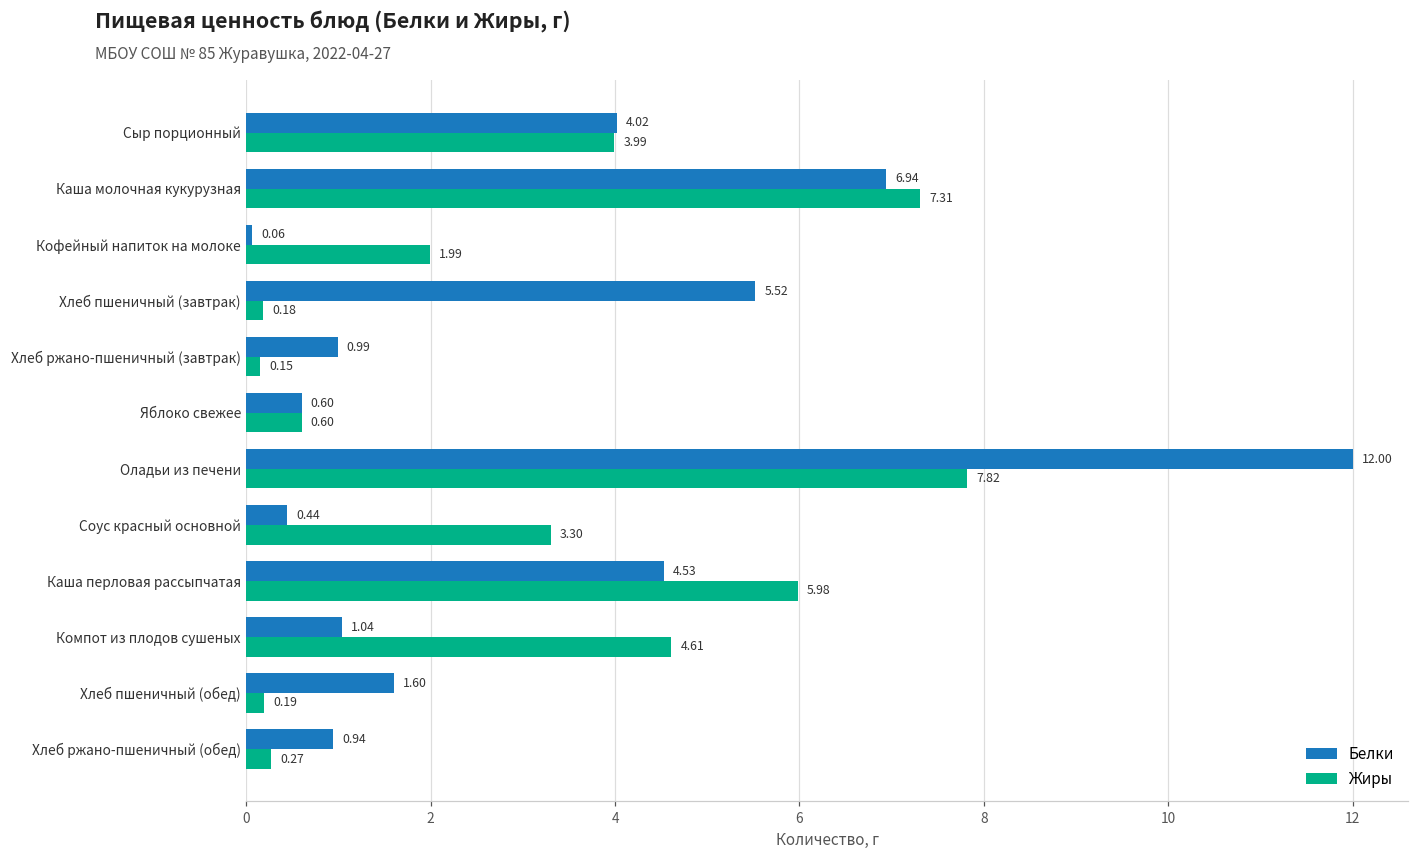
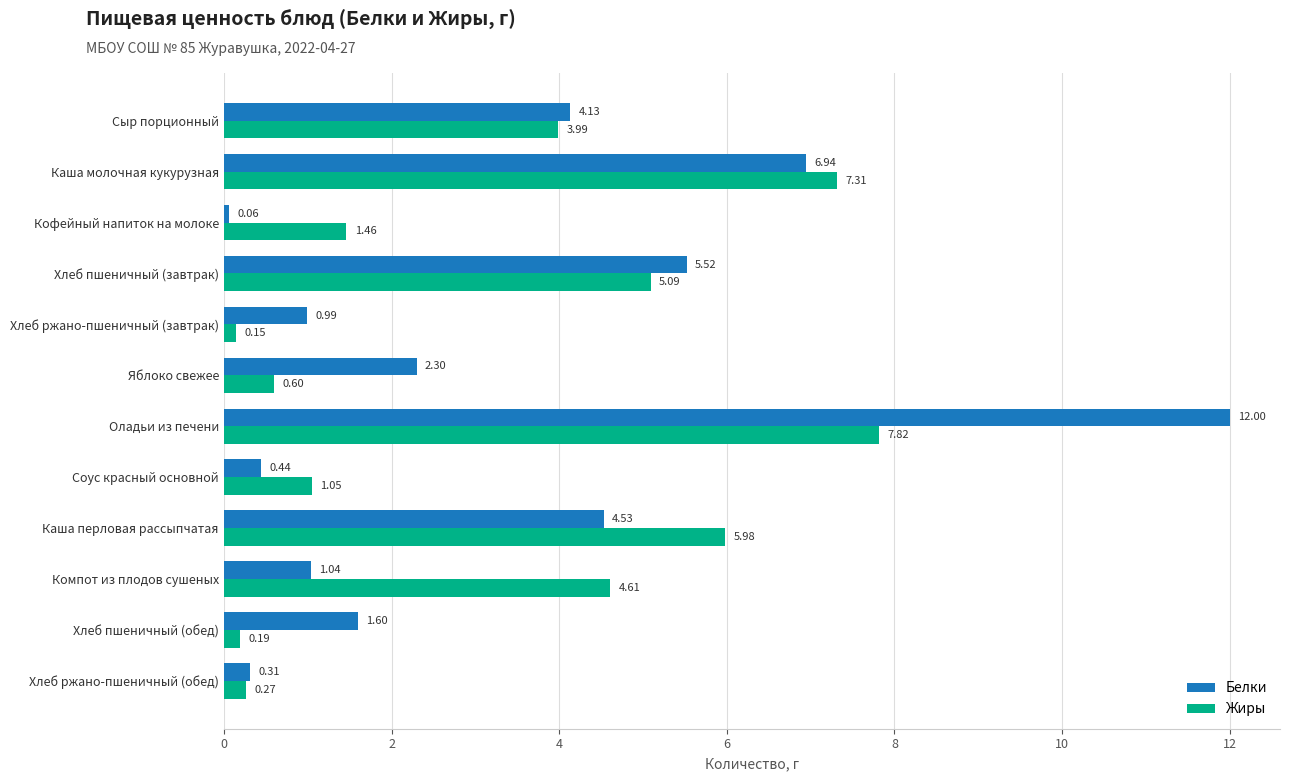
  {
    "Белки": {
-     "Сыр порционный": 4.02,
+     "Сыр порционный": 4.13,
      "Каша молочная кукурузная": 6.94,
      "Кофейный напиток на молоке": 0.06,
      "Хлеб пшеничный (завтрак)": 5.52,
      "Хлеб ржано-пшеничный (завтрак)": 0.99,
-     "Яблоко свежее": 0.60,
+     "Яблоко свежее": 2.30,
      "Оладьи из печени": 12.00,
      "Соус красный основной": 0.44,
      "Каша перловая рассыпчатая": 4.53,
      "Компот из плодов сушеных": 1.04,
      "Хлеб пшеничный (обед)": 1.60,
-     "Хлеб ржано-пшеничный (обед)": 0.94
+     "Хлеб ржано-пшеничный (обед)": 0.31
    },
    "Жиры": {
      "Сыр порционный": 3.99,
      "Каша молочная кукурузная": 7.31,
-     "Кофейный напиток на молоке": 1.99,
-     "Хлеб пшеничный (завтрак)": 0.18,
+     "Кофейный напиток на молоке": 1.46,
+     "Хлеб пшеничный (завтрак)": 5.09,
      "Хлеб ржано-пшеничный (завтрак)": 0.15,
      "Яблоко свежее": 0.60,
      "Оладьи из печени": 7.82,
-     "Соус красный основной": 3.30,
+     "Соус красный основной": 1.05,
      "Каша перловая рассыпчатая": 5.98,
      "Компот из плодов сушеных": 4.61,
      "Хлеб пшеничный (обед)": 0.19,
      "Хлеб ржано-пшеничный (обед)": 0.27
    }
  }
